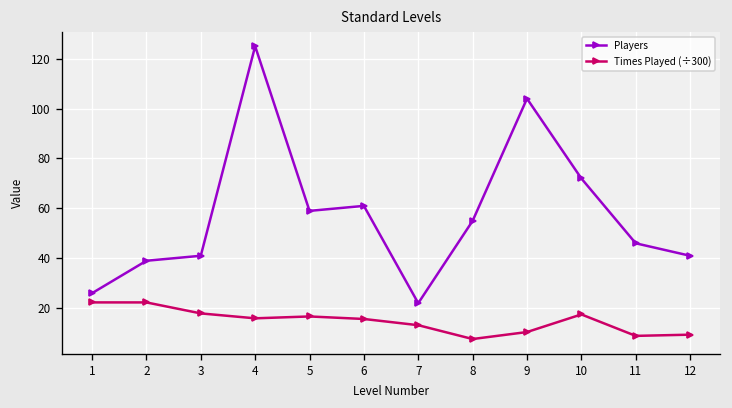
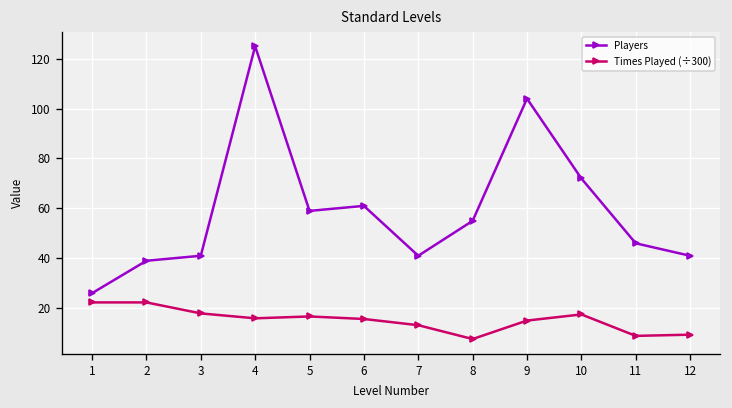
  {
    "Players": {
      "1": 26,
      "2": 39,
      "3": 41,
      "4": 125,
      "5": 59,
      "6": 61,
-     "7": 22,
+     "7": 41,
      "8": 55,
      "9": 104,
      "10": 72,
      "11": 46,
      "12": 41
    },
    "Times Played (÷300)": {
      "1": 22,
      "2": 22,
      "3": 18,
      "4": 16,
      "5": 17,
      "6": 16,
      "7": 13,
      "8": 8,
-     "9": 10,
+     "9": 15,
      "10": 17,
      "11": 9,
      "12": 9
    }
  }
